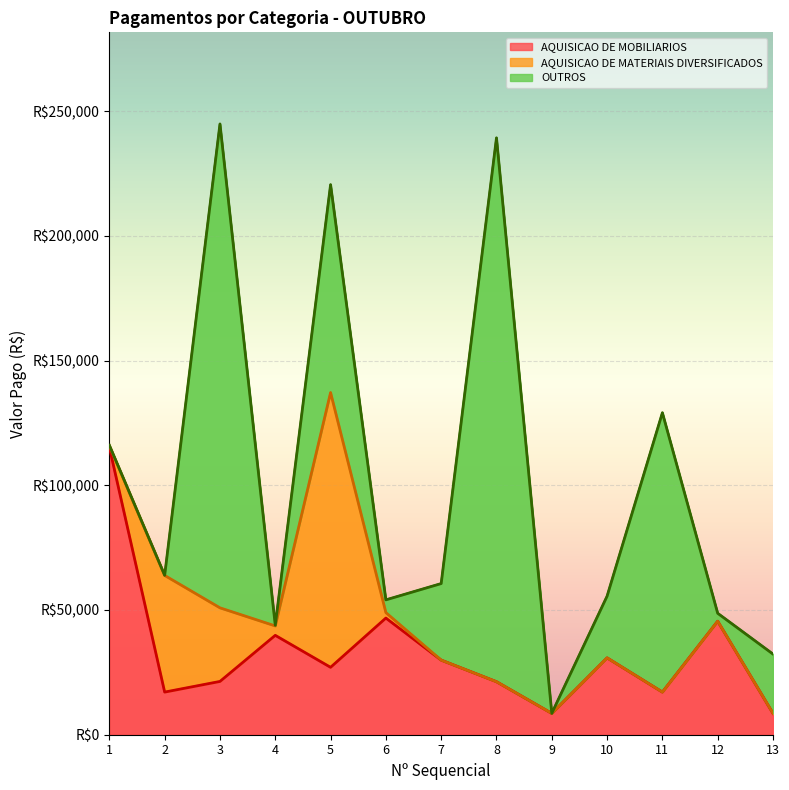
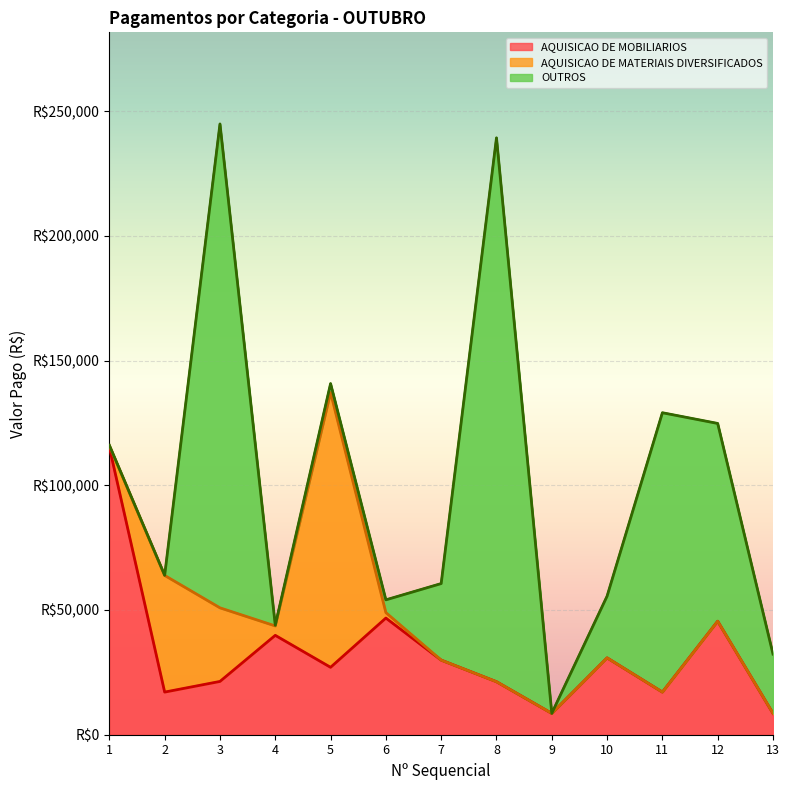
  {
    "AQUISICAO DE MOBILIARIOS": {
      "2": "R$17,000",
      "3": "R$21,000",
      "4": "R$40,000",
      "5": "R$27,000",
      "6": "R$47,000"
    },
    "AQUISICAO DE MATERIAIS DIVERSIFICADOS": {
      "3": "R$30,000",
      "5": "R$110,000",
      "6": "R$2,000"
    },
    "OUTROS": {
      "3": "R$194,000",
-     "5": "R$83,000",
+     "5": "R$4,000",
      "6": "R$5,000",
      "7": "R$31,000",
      "8": "R$218,000",
      "10": "R$25,000",
      "11": "R$112,000",
-     "12": "R$3,000",
+     "12": "R$79,000",
      "13": "R$24,000"
    }
  }
